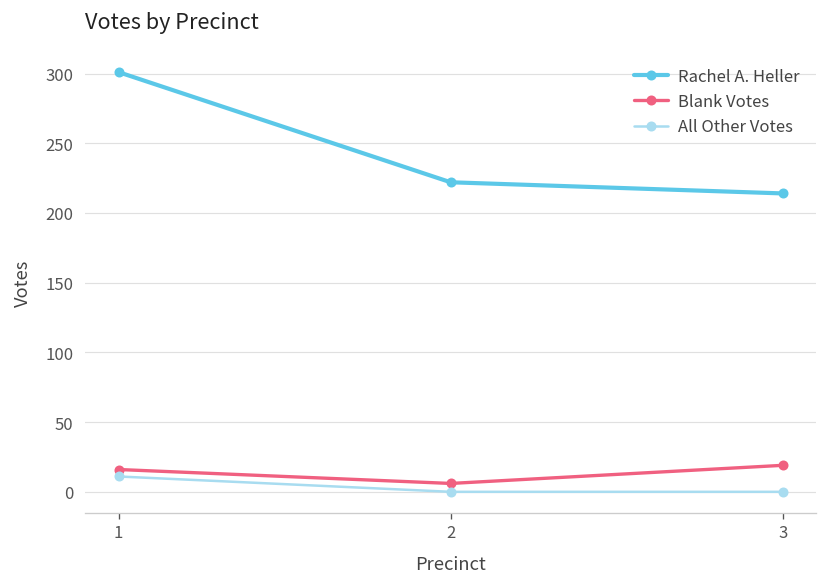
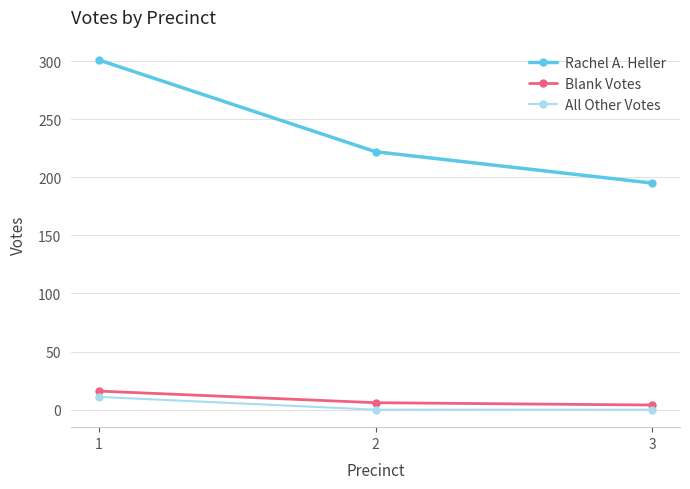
  {
    "Rachel A. Heller": {
      "1": 301,
      "2": 222,
-     "3": 214
+     "3": 195
    },
    "Blank Votes": {
      "1": 16,
      "2": 6,
-     "3": 19
+     "3": 4
    },
    "All Other Votes": {
      "1": 11,
      "2": 0,
      "3": 0
    }
  }
